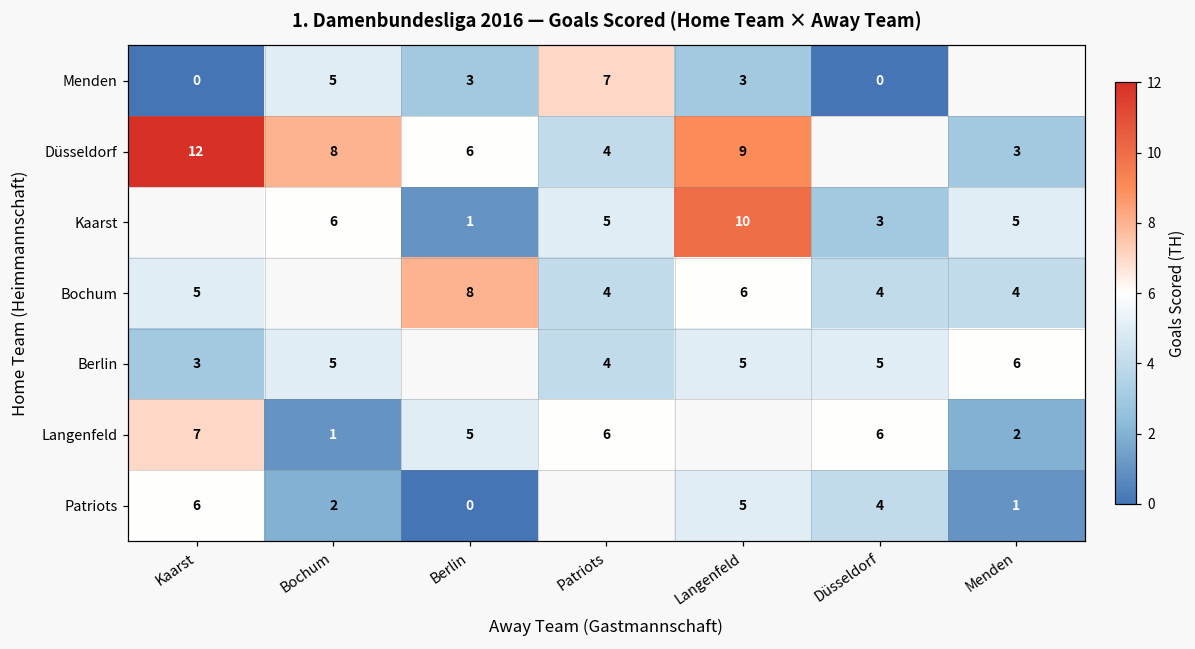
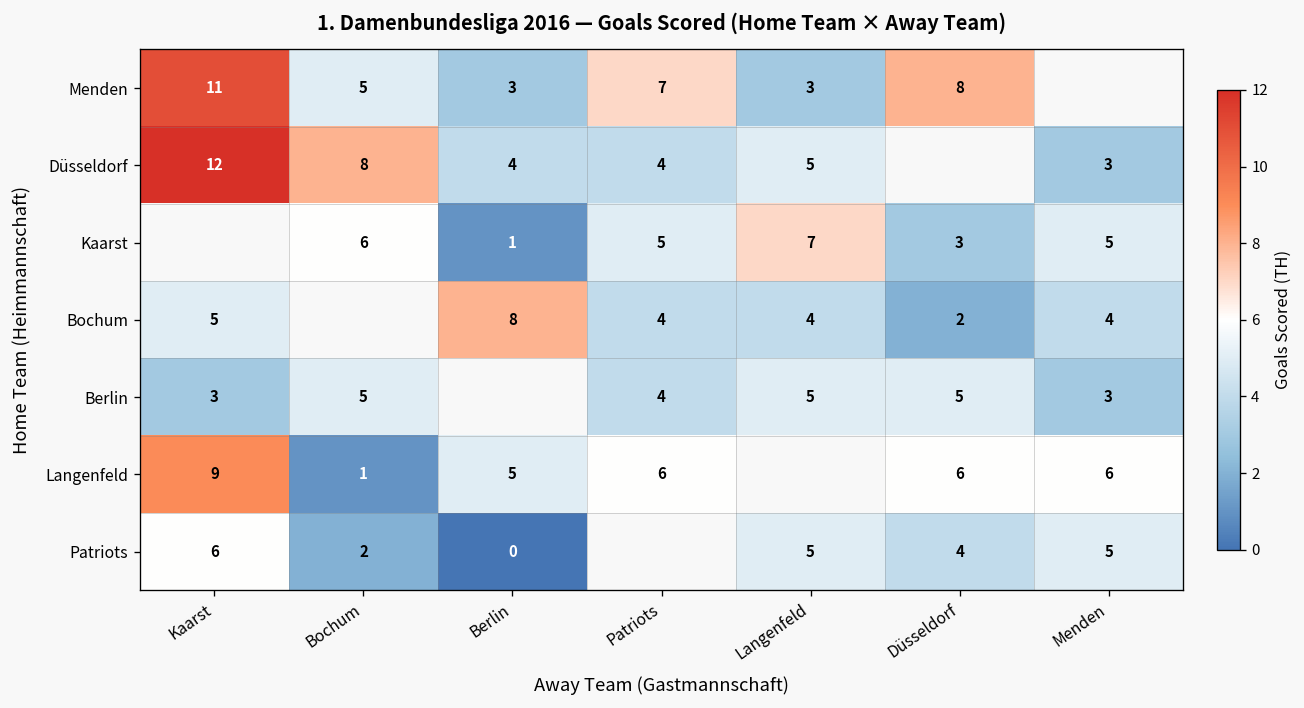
  {
    "Menden": {
-     "Kaarst": 0,
+     "Kaarst": 11,
      "Bochum": 5,
      "Berlin": 3,
      "Patriots": 7,
      "Langenfeld": 3,
-     "Düsseldorf": 0
+     "Düsseldorf": 8
    },
    "Düsseldorf": {
      "Kaarst": 12,
      "Bochum": 8,
-     "Berlin": 6,
+     "Berlin": 4,
      "Patriots": 4,
-     "Langenfeld": 9,
+     "Langenfeld": 5,
      "Menden": 3
    },
    "Kaarst": {
      "Bochum": 6,
      "Berlin": 1,
      "Patriots": 5,
-     "Langenfeld": 10,
+     "Langenfeld": 7,
      "Düsseldorf": 3,
      "Menden": 5
    },
    "Bochum": {
      "Kaarst": 5,
      "Berlin": 8,
      "Patriots": 4,
-     "Langenfeld": 6,
-     "Düsseldorf": 4,
+     "Langenfeld": 4,
+     "Düsseldorf": 2,
      "Menden": 4
    },
    "Berlin": {
      "Kaarst": 3,
      "Bochum": 5,
      "Patriots": 4,
      "Langenfeld": 5,
      "Düsseldorf": 5,
-     "Menden": 6
+     "Menden": 3
    },
    "Langenfeld": {
-     "Kaarst": 7,
+     "Kaarst": 9,
      "Bochum": 1,
      "Berlin": 5,
      "Patriots": 6,
      "Düsseldorf": 6,
-     "Menden": 2
+     "Menden": 6
    },
    "Patriots": {
      "Kaarst": 6,
      "Bochum": 2,
      "Berlin": 0,
      "Langenfeld": 5,
      "Düsseldorf": 4,
-     "Menden": 1
+     "Menden": 5
    }
  }
